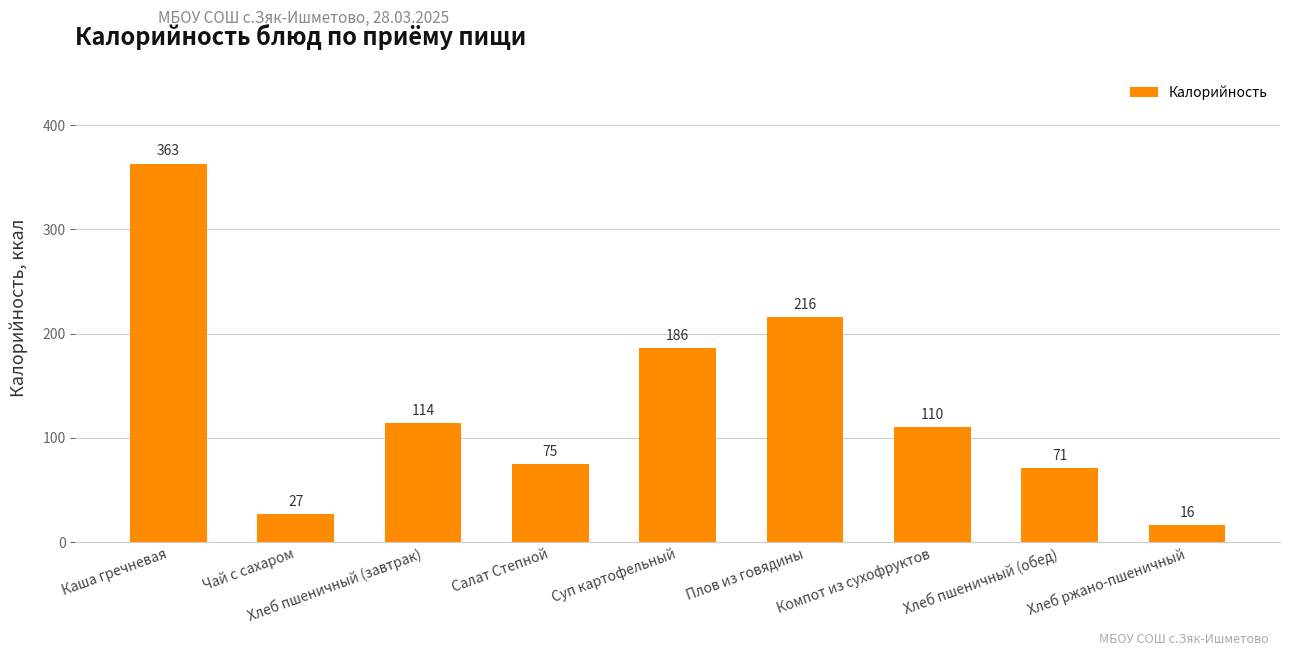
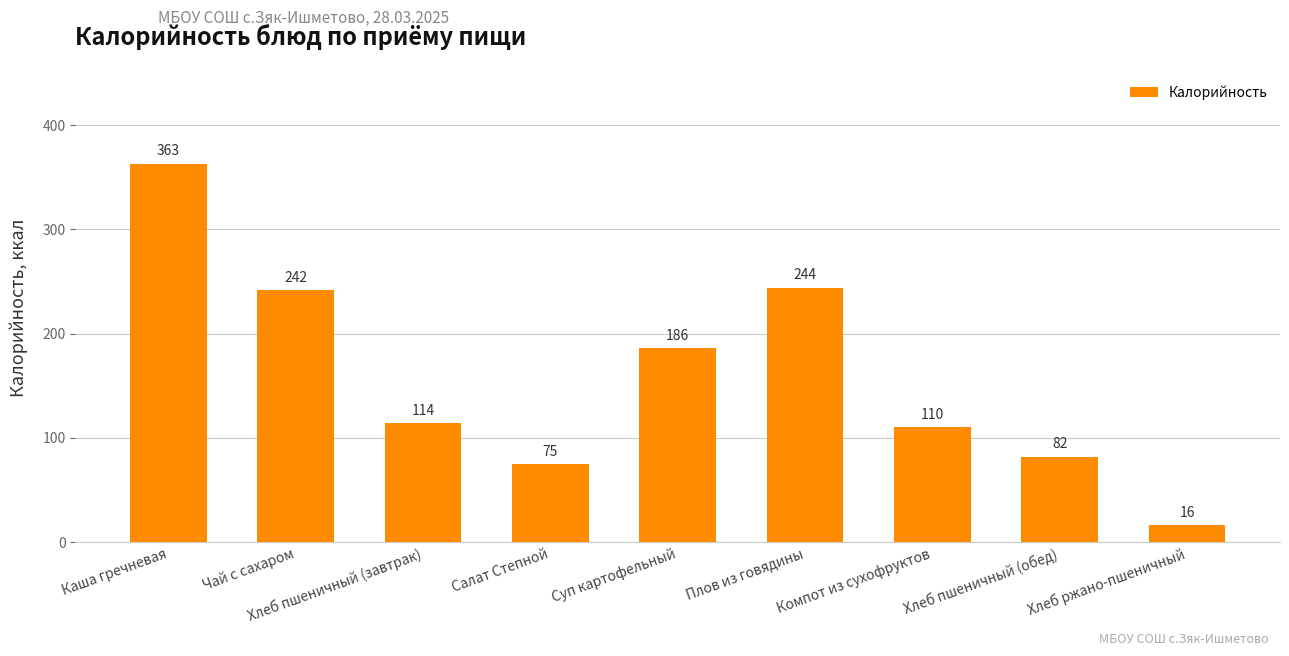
  {
    "Каша гречневая": 363,
-   "Чай с сахаром": 27,
+   "Чай с сахаром": 242,
    "Хлеб пшеничный (завтрак)": 114,
    "Салат Степной": 75,
    "Суп картофельный": 186,
-   "Плов из говядины": 216,
+   "Плов из говядины": 244,
    "Компот из сухофруктов": 110,
-   "Хлеб пшеничный (обед)": 71,
+   "Хлеб пшеничный (обед)": 82,
    "Хлеб ржано-пшеничный": 16
  }
